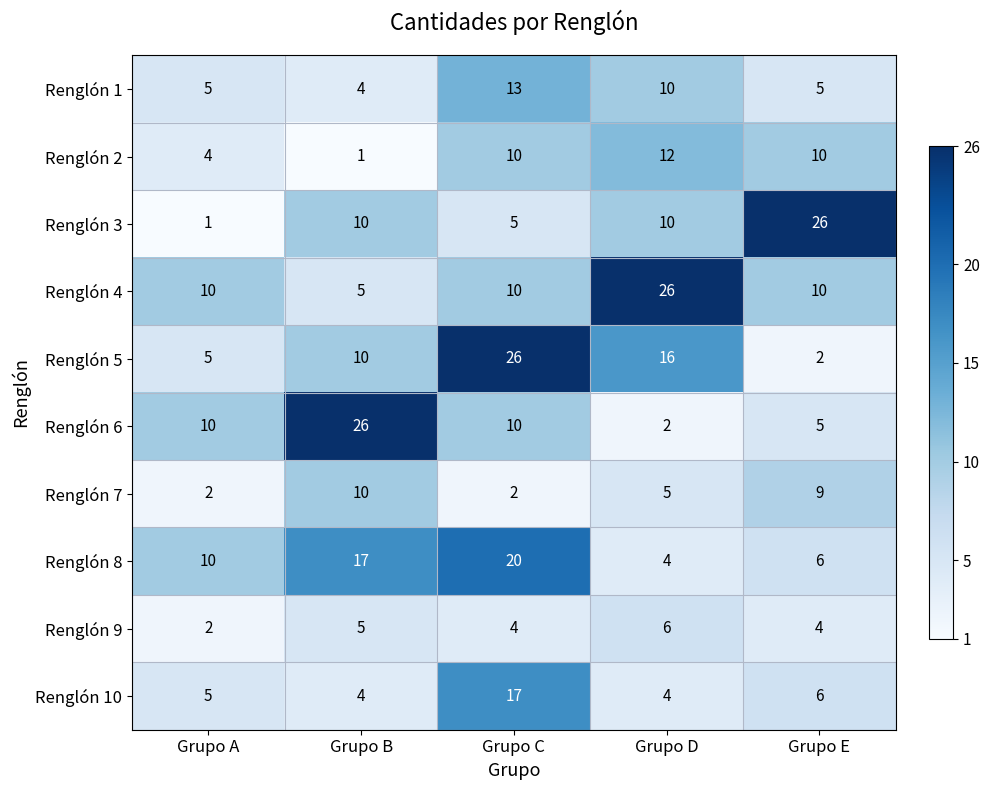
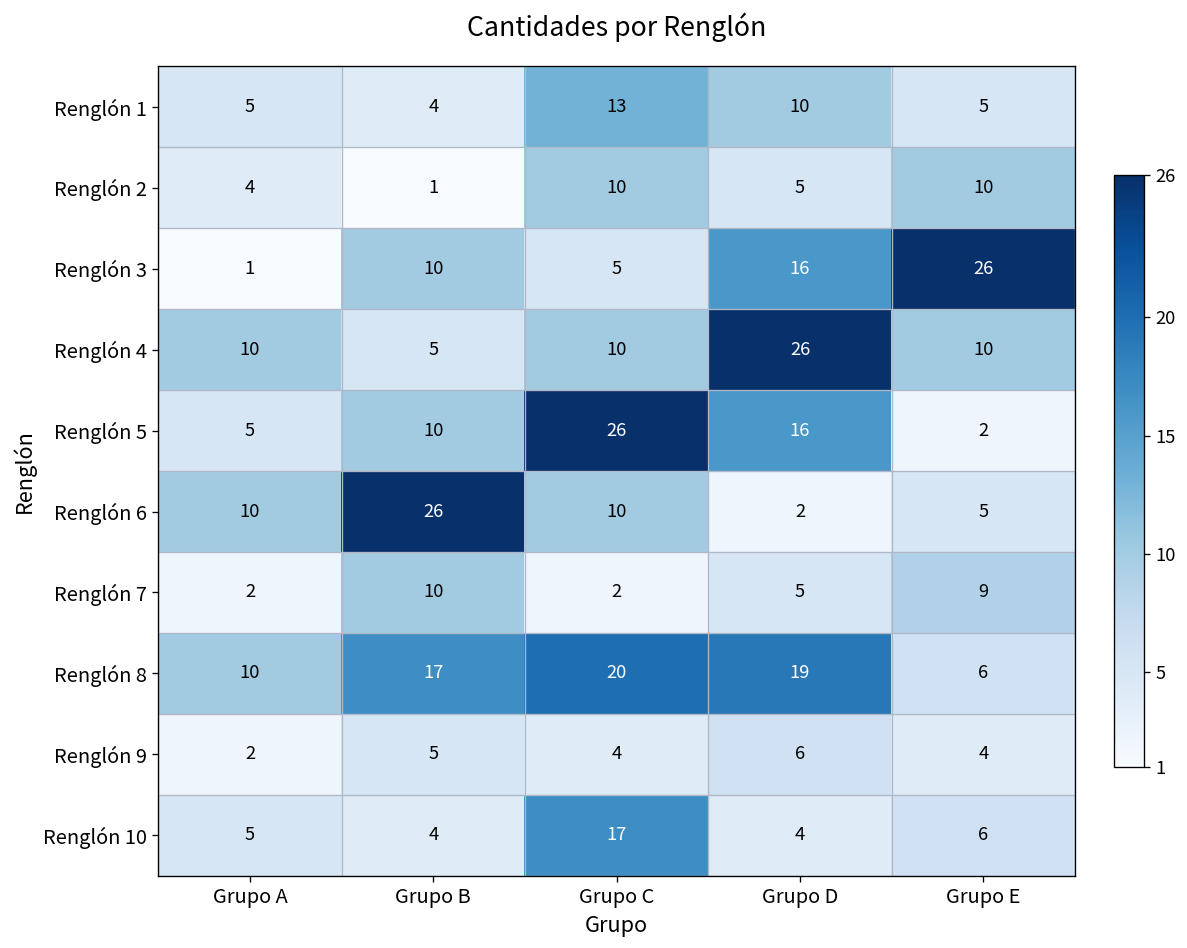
  {
    "Renglón 1": {
      "Grupo A": 5,
      "Grupo B": 4,
      "Grupo C": 13,
      "Grupo D": 10,
      "Grupo E": 5
    },
    "Renglón 2": {
      "Grupo A": 4,
      "Grupo B": 1,
      "Grupo C": 10,
-     "Grupo D": 12,
+     "Grupo D": 5,
      "Grupo E": 10
    },
    "Renglón 3": {
      "Grupo A": 1,
      "Grupo B": 10,
      "Grupo C": 5,
-     "Grupo D": 10,
+     "Grupo D": 16,
      "Grupo E": 26
    },
    "Renglón 4": {
      "Grupo A": 10,
      "Grupo B": 5,
      "Grupo C": 10,
      "Grupo D": 26,
      "Grupo E": 10
    },
    "Renglón 5": {
      "Grupo A": 5,
      "Grupo B": 10,
      "Grupo C": 26,
      "Grupo D": 16,
      "Grupo E": 2
    },
    "Renglón 6": {
      "Grupo A": 10,
      "Grupo B": 26,
      "Grupo C": 10,
      "Grupo D": 2,
      "Grupo E": 5
    },
    "Renglón 7": {
      "Grupo A": 2,
      "Grupo B": 10,
      "Grupo C": 2,
      "Grupo D": 5,
      "Grupo E": 9
    },
    "Renglón 8": {
      "Grupo A": 10,
      "Grupo B": 17,
      "Grupo C": 20,
-     "Grupo D": 4,
+     "Grupo D": 19,
      "Grupo E": 6
    },
    "Renglón 9": {
      "Grupo A": 2,
      "Grupo B": 5,
      "Grupo C": 4,
      "Grupo D": 6,
      "Grupo E": 4
    },
    "Renglón 10": {
      "Grupo A": 5,
      "Grupo B": 4,
      "Grupo C": 17,
      "Grupo D": 4,
      "Grupo E": 6
    }
  }
